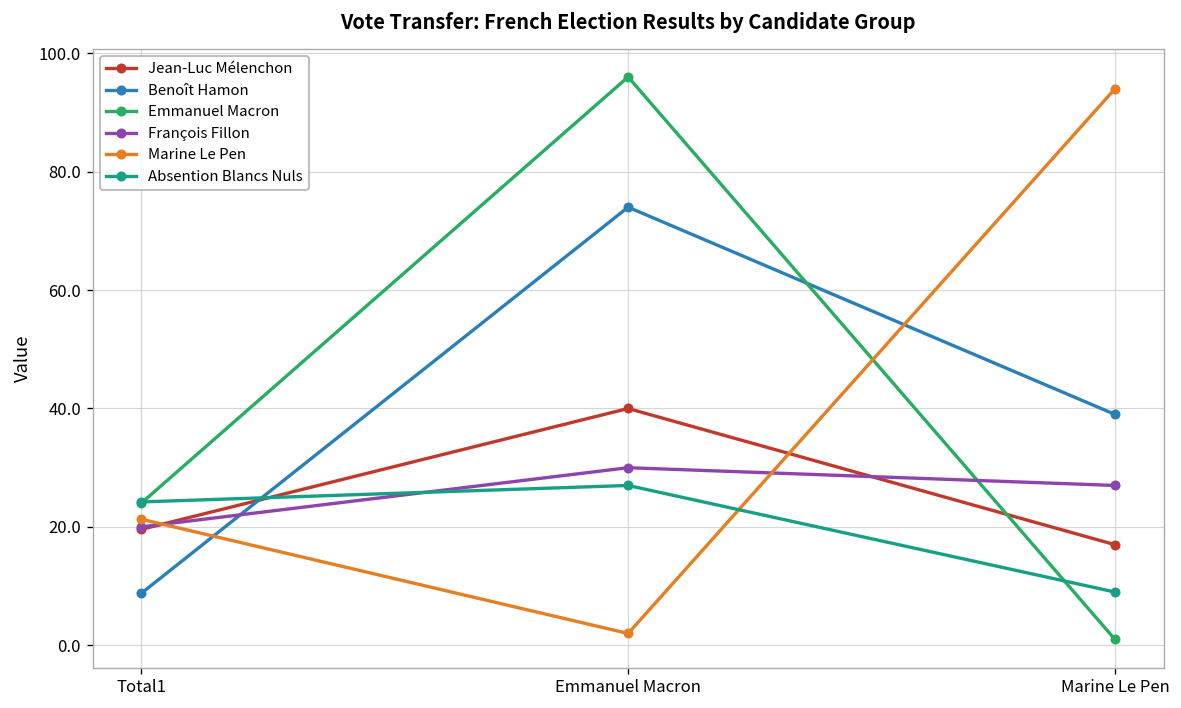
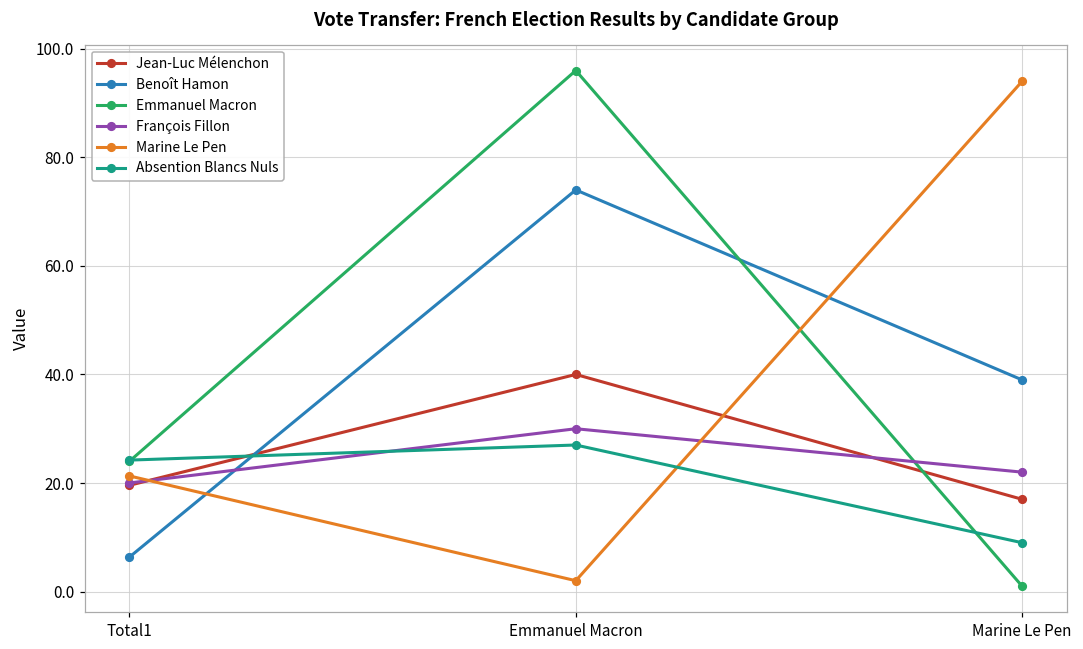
  {
    "Jean-Luc Mélenchon": {
      "Emmanuel Macron": 40,
      "Marine Le Pen": 17
    },
    "Benoît Hamon": {
-     "Total1": 9,
+     "Total1": 6,
      "Emmanuel Macron": 74,
      "Marine Le Pen": 39
    },
    "François Fillon": {
      "Emmanuel Macron": 30,
-     "Marine Le Pen": 27
+     "Marine Le Pen": 22
    },
    "Marine Le Pen": {
      "Total1": 21,
      "Emmanuel Macron": 2,
      "Marine Le Pen": 94
    }
  }
